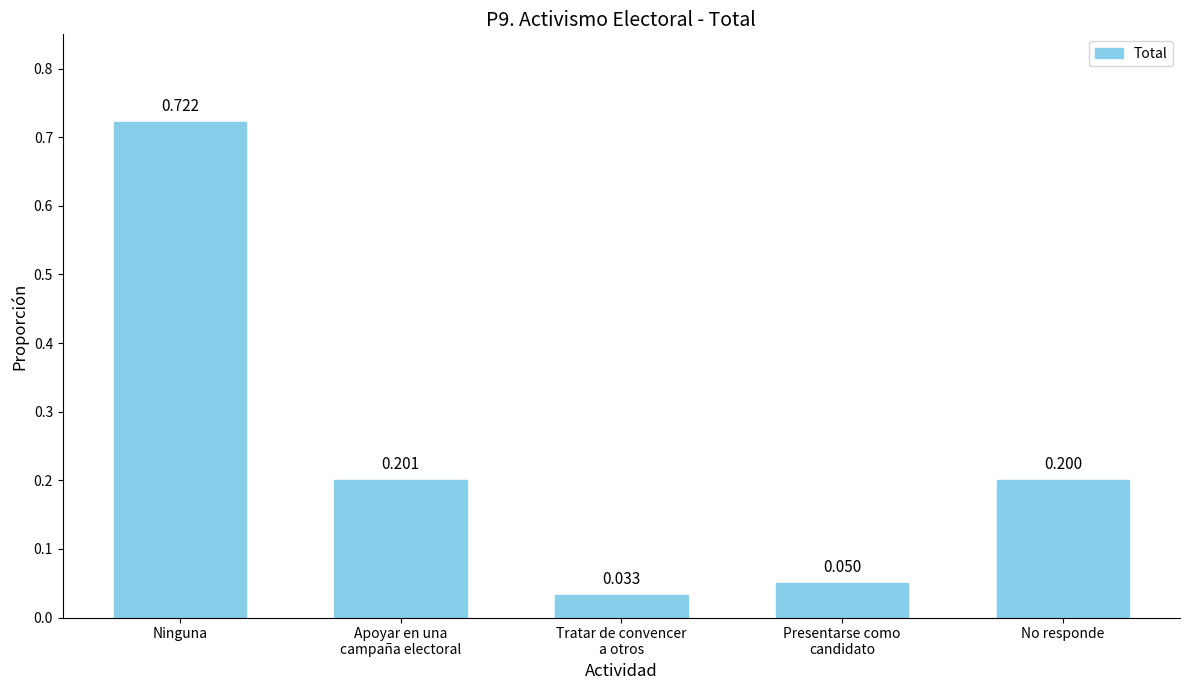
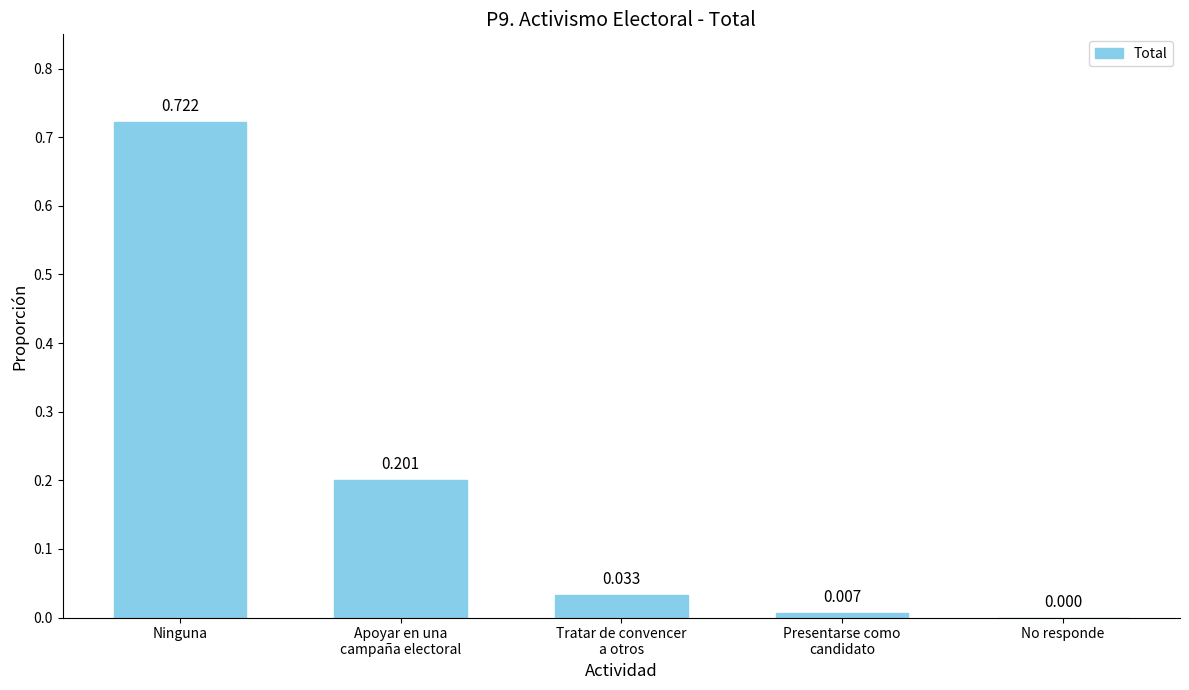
  {
    "Ninguna": 0.722,
    "Apoyar en una campaña electoral": 0.201,
    "Tratar de convencer a otros": 0.033,
-   "Presentarse como candidato": 0.050,
-   "No responde": 0.200
+   "Presentarse como candidato": 0.007,
+   "No responde": 0.000
  }
